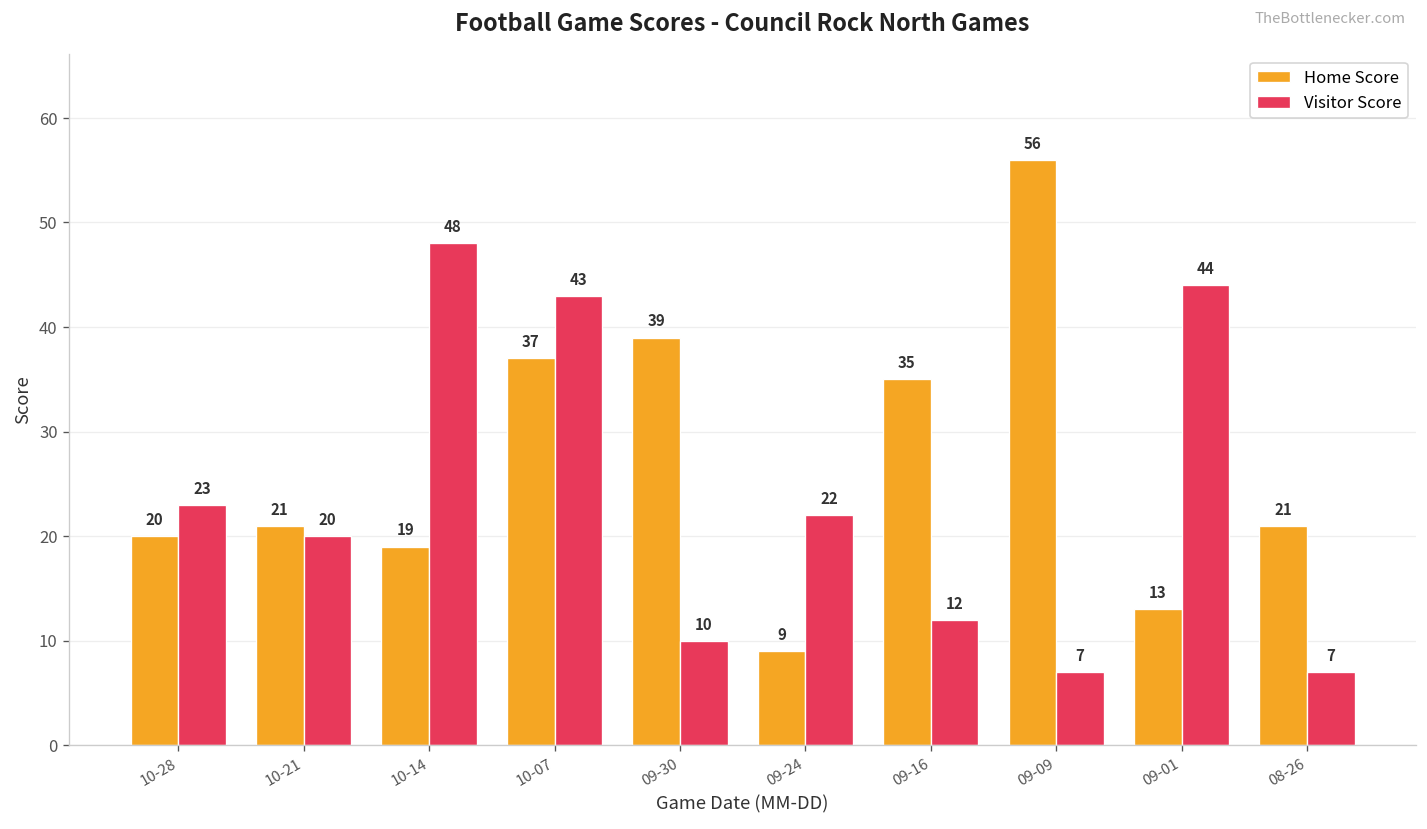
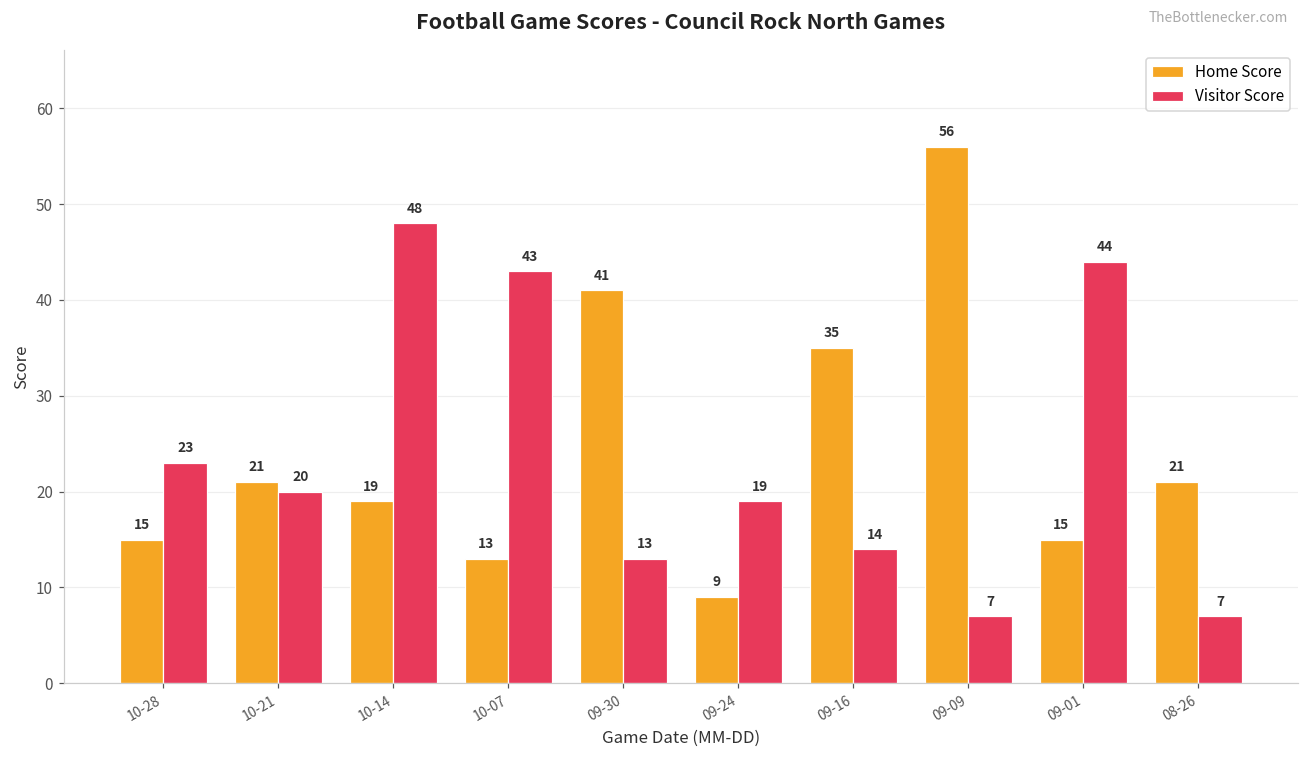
  {
    "Home Score": {
-     "10-28": 20,
+     "10-28": 15,
      "10-21": 21,
      "10-14": 19,
-     "10-07": 37,
-     "09-30": 39,
+     "10-07": 13,
+     "09-30": 41,
      "09-24": 9,
      "09-16": 35,
      "09-09": 56,
-     "09-01": 13,
+     "09-01": 15,
      "08-26": 21
    },
    "Visitor Score": {
      "10-28": 23,
      "10-21": 20,
      "10-14": 48,
      "10-07": 43,
-     "09-30": 10,
-     "09-24": 22,
-     "09-16": 12,
+     "09-30": 13,
+     "09-24": 19,
+     "09-16": 14,
      "09-09": 7,
      "09-01": 44,
      "08-26": 7
    }
  }
